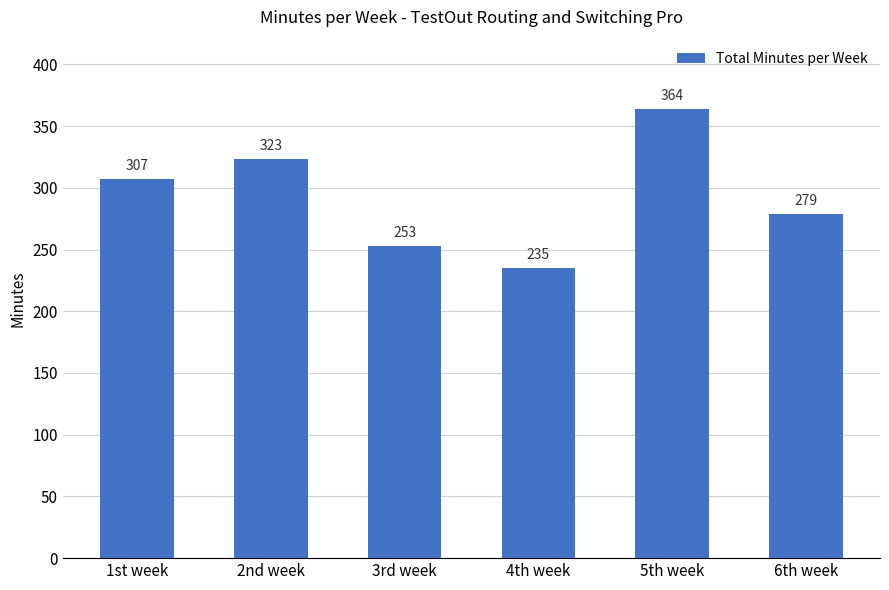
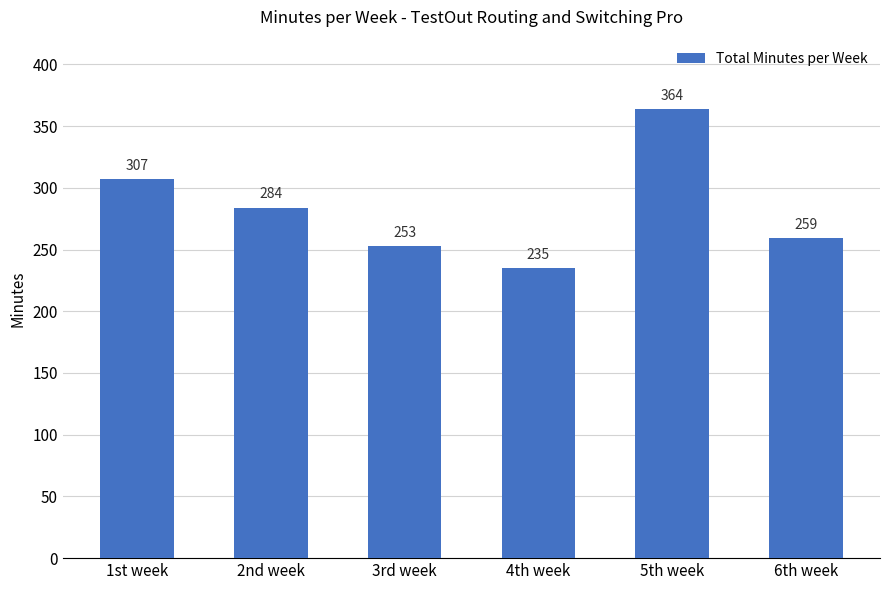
  {
    "1st week": 307,
-   "2nd week": 323,
+   "2nd week": 284,
    "3rd week": 253,
    "4th week": 235,
    "5th week": 364,
-   "6th week": 279
+   "6th week": 259
  }
